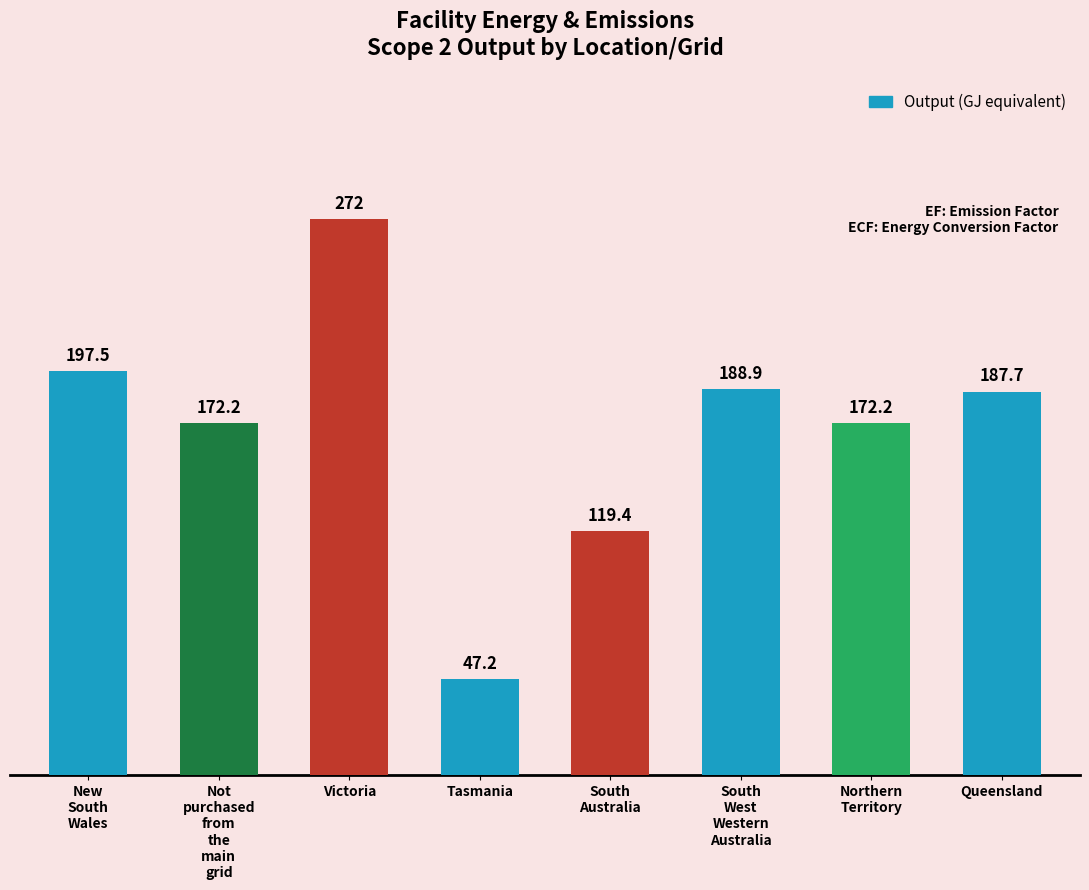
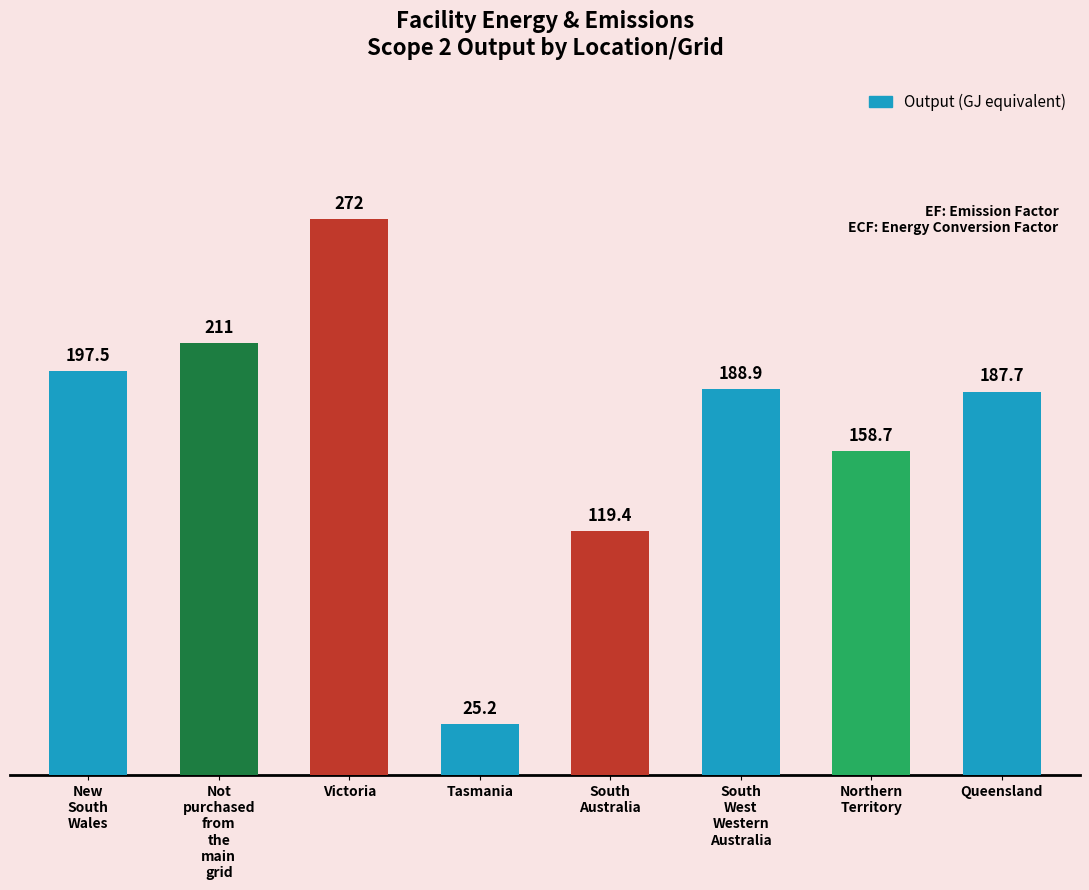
  {
    "New South Wales": 197.5,
-   "Not purchased from the main grid": 172.2,
+   "Not purchased from the main grid": 211,
    "Victoria": 272,
-   "Tasmania": 47.2,
+   "Tasmania": 25.2,
    "South Australia": 119.4,
    "South West Western Australia": 188.9,
-   "Northern Territory": 172.2,
+   "Northern Territory": 158.7,
    "Queensland": 187.7
  }
